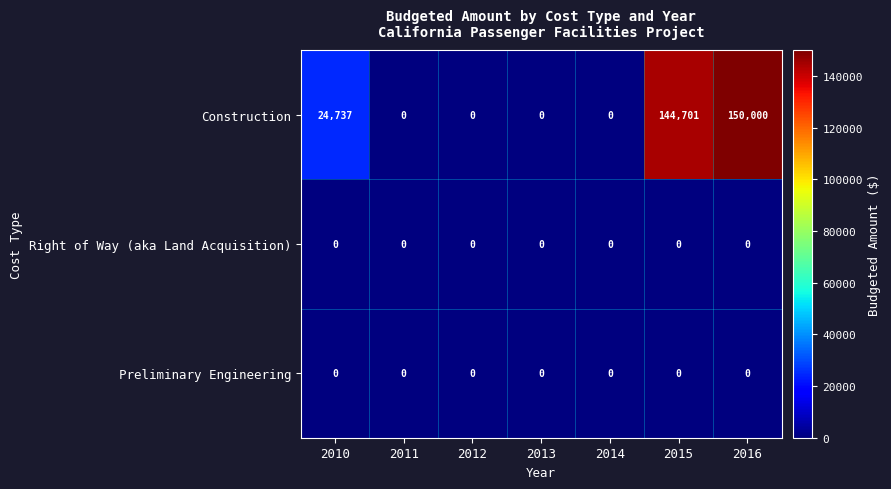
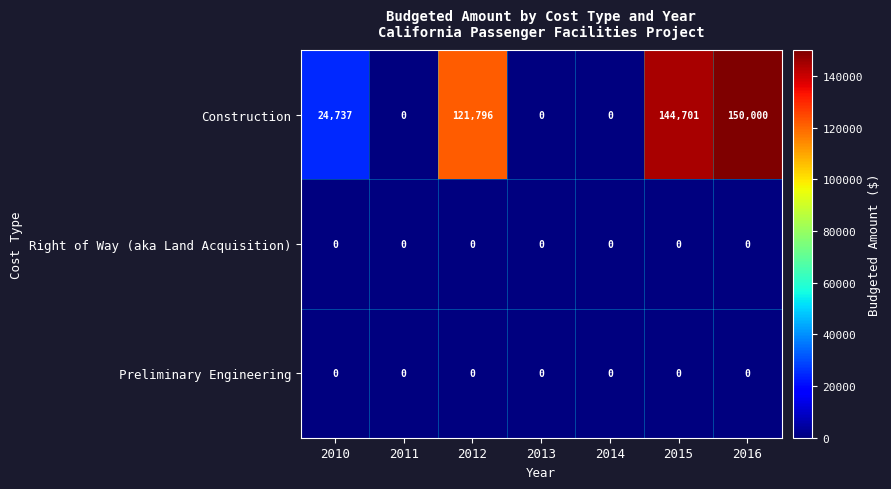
  {
    "Construction": {
      "2010": "24,737",
      "2011": "0",
-     "2012": "0",
+     "2012": "121,796",
      "2013": "0",
      "2014": "0",
      "2015": "144,701",
      "2016": "150,000"
    },
    "Right of Way (aka Land Acquisition)": {
      "2010": "0",
      "2011": "0",
      "2012": "0",
      "2013": "0",
      "2014": "0",
      "2015": "0",
      "2016": "0"
    },
    "Preliminary Engineering": {
      "2010": "0",
      "2011": "0",
      "2012": "0",
      "2013": "0",
      "2014": "0",
      "2015": "0",
      "2016": "0"
    }
  }
